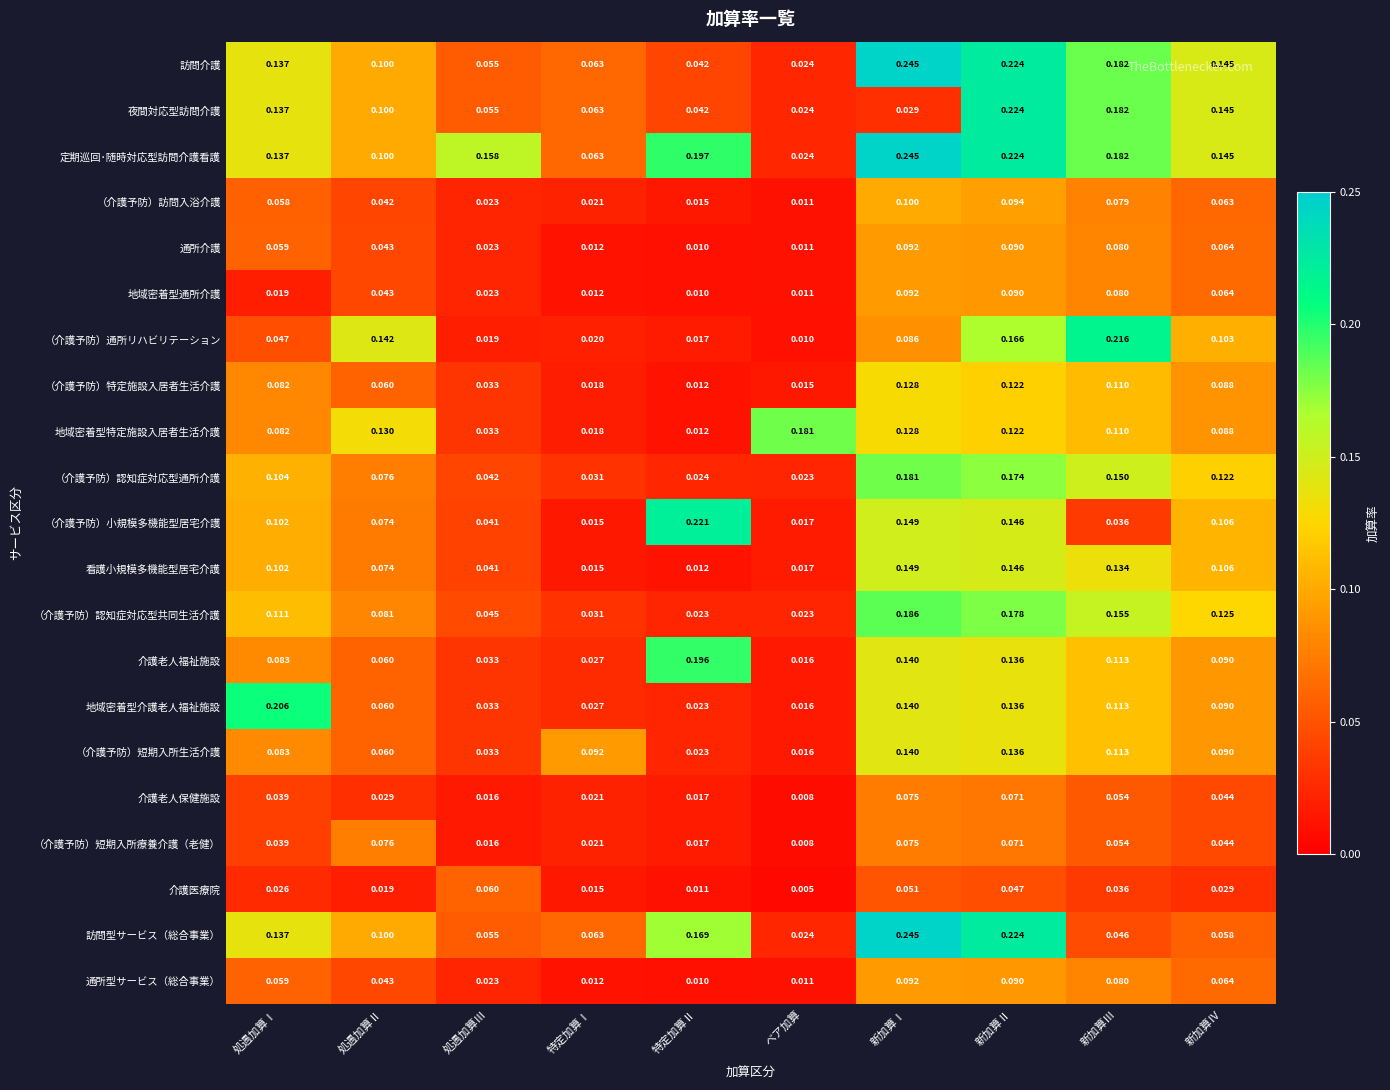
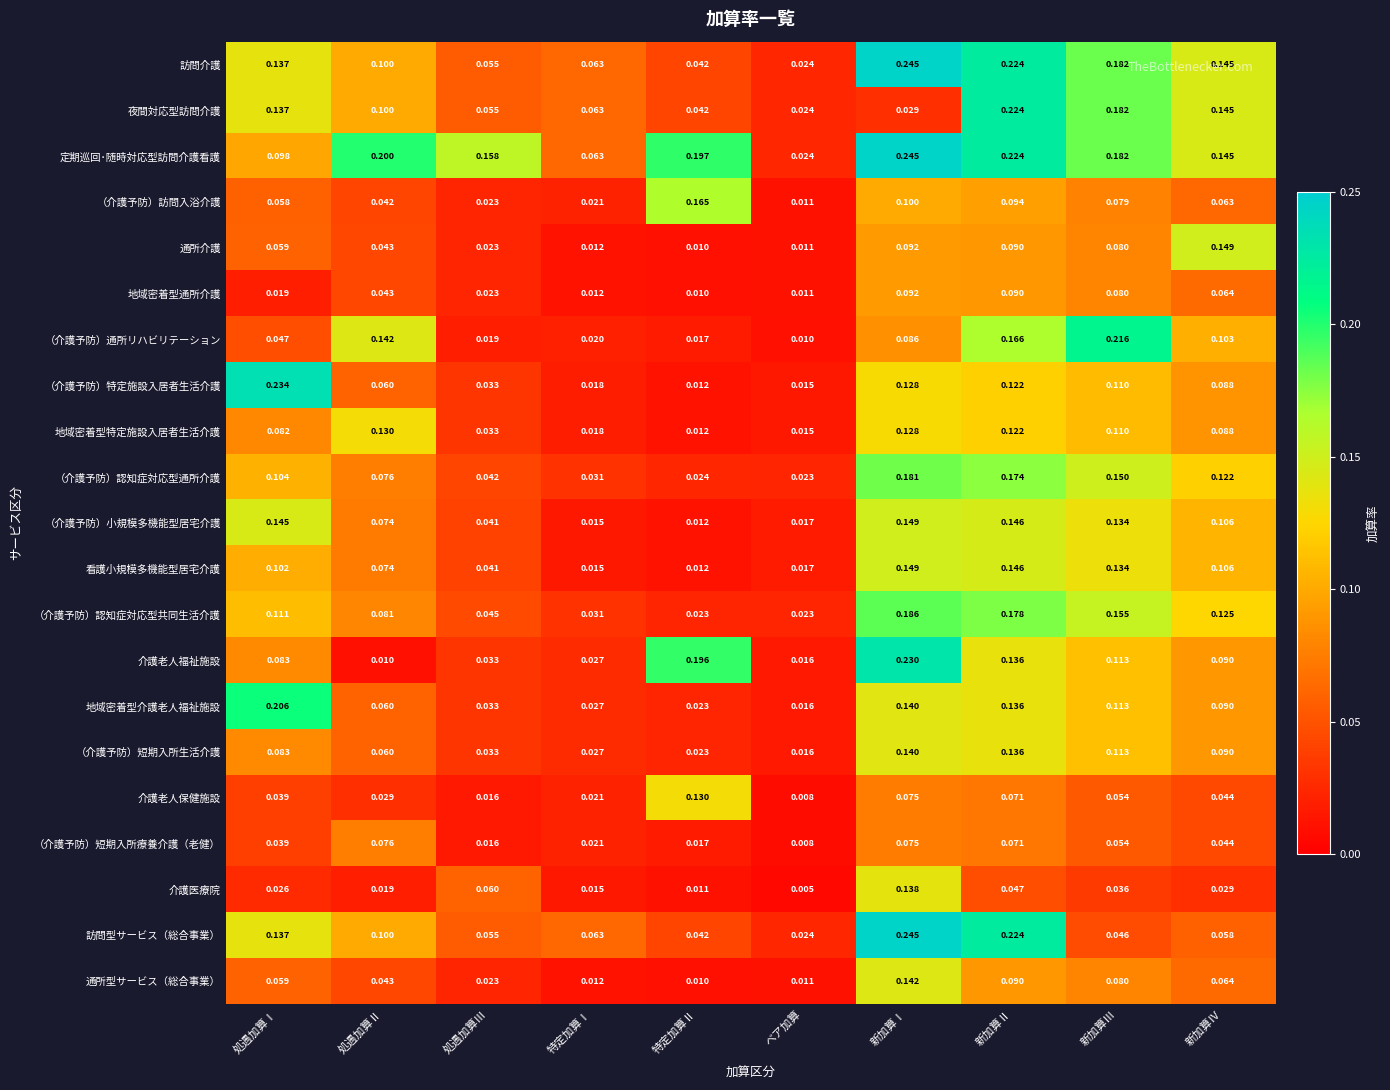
  {
    "定期巡回･随時対応型訪問介護看護": {
-     "処遇加算Ⅰ": 0.137,
-     "処遇加算Ⅱ": 0.100,
+     "処遇加算Ⅰ": 0.098,
+     "処遇加算Ⅱ": 0.200,
      "処遇加算Ⅲ": 0.158,
      "特定加算Ⅰ": 0.063,
      "特定加算Ⅱ": 0.197,
      "ベア加算": 0.024,
      "新加算Ⅰ": 0.245,
      "新加算Ⅱ": 0.224,
      "新加算Ⅲ": 0.182,
      "新加算Ⅳ": 0.145
    },
    "（介護予防）訪問入浴介護": {
      "処遇加算Ⅰ": 0.058,
      "処遇加算Ⅱ": 0.042,
      "処遇加算Ⅲ": 0.023,
      "特定加算Ⅰ": 0.021,
-     "特定加算Ⅱ": 0.015,
+     "特定加算Ⅱ": 0.165,
      "ベア加算": 0.011,
      "新加算Ⅰ": 0.100,
      "新加算Ⅱ": 0.094,
      "新加算Ⅲ": 0.079,
      "新加算Ⅳ": 0.063
    },
    "通所介護": {
      "処遇加算Ⅰ": 0.059,
      "処遇加算Ⅱ": 0.043,
      "処遇加算Ⅲ": 0.023,
      "特定加算Ⅰ": 0.012,
      "特定加算Ⅱ": 0.010,
      "ベア加算": 0.011,
      "新加算Ⅰ": 0.092,
      "新加算Ⅱ": 0.090,
      "新加算Ⅲ": 0.080,
-     "新加算Ⅳ": 0.064
+     "新加算Ⅳ": 0.149
    },
    "（介護予防）特定施設入居者生活介護": {
-     "処遇加算Ⅰ": 0.082,
+     "処遇加算Ⅰ": 0.234,
      "処遇加算Ⅱ": 0.060,
      "処遇加算Ⅲ": 0.033,
      "特定加算Ⅰ": 0.018,
      "特定加算Ⅱ": 0.012,
      "ベア加算": 0.015,
      "新加算Ⅰ": 0.128,
      "新加算Ⅱ": 0.122,
      "新加算Ⅲ": 0.110,
      "新加算Ⅳ": 0.088
    },
    "地域密着型特定施設入居者生活介護": {
      "処遇加算Ⅰ": 0.082,
      "処遇加算Ⅱ": 0.130,
      "処遇加算Ⅲ": 0.033,
      "特定加算Ⅰ": 0.018,
      "特定加算Ⅱ": 0.012,
-     "ベア加算": 0.181,
+     "ベア加算": 0.015,
      "新加算Ⅰ": 0.128,
      "新加算Ⅱ": 0.122,
      "新加算Ⅲ": 0.110,
      "新加算Ⅳ": 0.088
    },
    "（介護予防）小規模多機能型居宅介護": {
-     "処遇加算Ⅰ": 0.102,
+     "処遇加算Ⅰ": 0.145,
      "処遇加算Ⅱ": 0.074,
      "処遇加算Ⅲ": 0.041,
      "特定加算Ⅰ": 0.015,
-     "特定加算Ⅱ": 0.221,
+     "特定加算Ⅱ": 0.012,
      "ベア加算": 0.017,
      "新加算Ⅰ": 0.149,
      "新加算Ⅱ": 0.146,
-     "新加算Ⅲ": 0.036,
+     "新加算Ⅲ": 0.134,
      "新加算Ⅳ": 0.106
    },
    "介護老人福祉施設": {
      "処遇加算Ⅰ": 0.083,
-     "処遇加算Ⅱ": 0.060,
+     "処遇加算Ⅱ": 0.010,
      "処遇加算Ⅲ": 0.033,
      "特定加算Ⅰ": 0.027,
      "特定加算Ⅱ": 0.196,
      "ベア加算": 0.016,
-     "新加算Ⅰ": 0.140,
+     "新加算Ⅰ": 0.230,
      "新加算Ⅱ": 0.136,
      "新加算Ⅲ": 0.113,
      "新加算Ⅳ": 0.090
    },
    "（介護予防）短期入所生活介護": {
      "処遇加算Ⅰ": 0.083,
      "処遇加算Ⅱ": 0.060,
      "処遇加算Ⅲ": 0.033,
-     "特定加算Ⅰ": 0.092,
+     "特定加算Ⅰ": 0.027,
      "特定加算Ⅱ": 0.023,
      "ベア加算": 0.016,
      "新加算Ⅰ": 0.140,
      "新加算Ⅱ": 0.136,
      "新加算Ⅲ": 0.113,
      "新加算Ⅳ": 0.090
    },
    "介護老人保健施設": {
      "処遇加算Ⅰ": 0.039,
      "処遇加算Ⅱ": 0.029,
      "処遇加算Ⅲ": 0.016,
      "特定加算Ⅰ": 0.021,
-     "特定加算Ⅱ": 0.017,
+     "特定加算Ⅱ": 0.130,
      "ベア加算": 0.008,
      "新加算Ⅰ": 0.075,
      "新加算Ⅱ": 0.071,
      "新加算Ⅲ": 0.054,
      "新加算Ⅳ": 0.044
    },
    "介護医療院": {
      "処遇加算Ⅰ": 0.026,
      "処遇加算Ⅱ": 0.019,
      "処遇加算Ⅲ": 0.060,
      "特定加算Ⅰ": 0.015,
      "特定加算Ⅱ": 0.011,
      "ベア加算": 0.005,
-     "新加算Ⅰ": 0.051,
+     "新加算Ⅰ": 0.138,
      "新加算Ⅱ": 0.047,
      "新加算Ⅲ": 0.036,
      "新加算Ⅳ": 0.029
    },
    "訪問型サービス（総合事業）": {
      "処遇加算Ⅰ": 0.137,
      "処遇加算Ⅱ": 0.100,
      "処遇加算Ⅲ": 0.055,
      "特定加算Ⅰ": 0.063,
-     "特定加算Ⅱ": 0.169,
+     "特定加算Ⅱ": 0.042,
      "ベア加算": 0.024,
      "新加算Ⅰ": 0.245,
      "新加算Ⅱ": 0.224,
      "新加算Ⅲ": 0.046,
      "新加算Ⅳ": 0.058
    },
    "通所型サービス（総合事業）": {
      "処遇加算Ⅰ": 0.059,
      "処遇加算Ⅱ": 0.043,
      "処遇加算Ⅲ": 0.023,
      "特定加算Ⅰ": 0.012,
      "特定加算Ⅱ": 0.010,
      "ベア加算": 0.011,
-     "新加算Ⅰ": 0.092,
+     "新加算Ⅰ": 0.142,
      "新加算Ⅱ": 0.090,
      "新加算Ⅲ": 0.080,
      "新加算Ⅳ": 0.064
    }
  }
